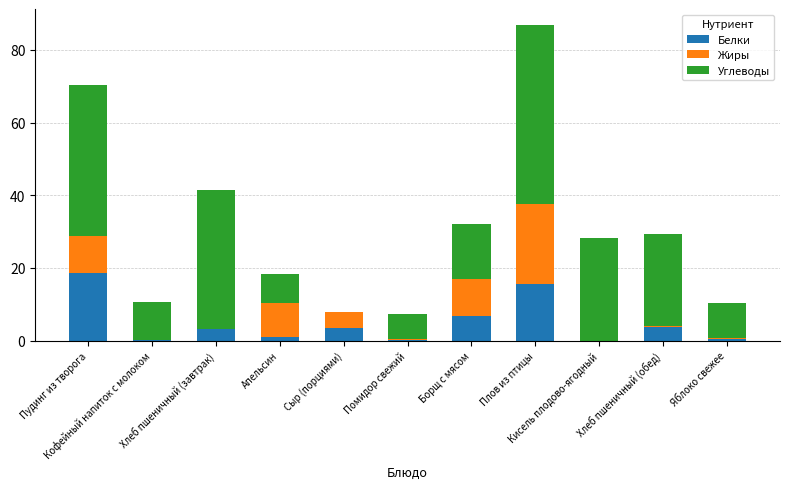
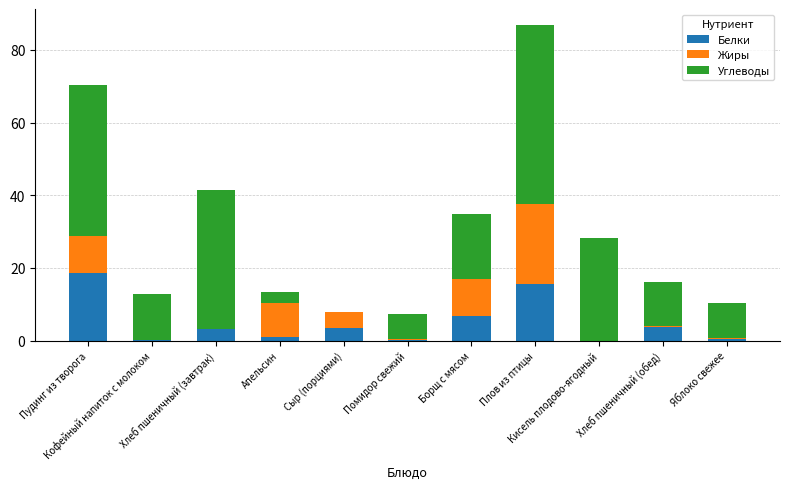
  {
    "Белки": {
      "Пудинг из творога": 19,
      "Хлеб пшеничный (завтрак)": 3,
      "Апельсин": 1,
      "Сыр (порциями)": 4,
      "Борщ с мясом": 7,
      "Плов из птицы": 16,
      "Кисель плодово-ягодный": 0,
      "Хлеб пшеничный (обед)": 4
    },
    "Жиры": {
      "Пудинг из творога": 10,
      "Кофейный напиток с молоком": 0,
      "Апельсин": 9,
      "Сыр (порциями)": 4,
      "Борщ с мясом": 10,
      "Плов из птицы": 22,
      "Кисель плодово-ягодный": 0
    },
    "Углеводы": {
      "Пудинг из творога": 42,
-     "Кофейный напиток с молоком": 10,
+     "Кофейный напиток с молоком": 13,
      "Хлеб пшеничный (завтрак)": 38,
-     "Апельсин": 8,
+     "Апельсин": 3,
      "Сыр (порциями)": 0,
      "Помидор свежий": 7,
-     "Борщ с мясом": 15,
+     "Борщ с мясом": 18,
      "Плов из птицы": 49,
      "Кисель плодово-ягодный": 28,
-     "Хлеб пшеничный (обед)": 25,
+     "Хлеб пшеничный (обед)": 12,
      "Яблоко свежее": 10
    }
  }
